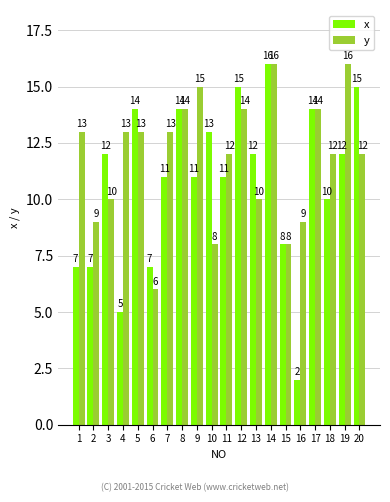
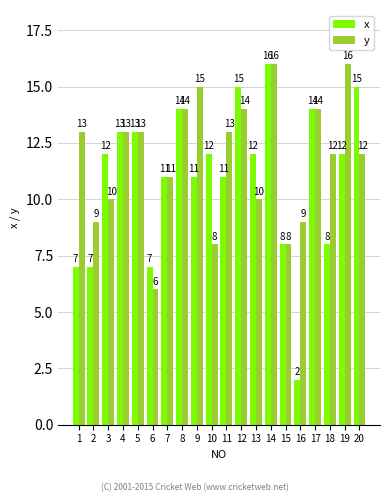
  {
    "x": {
      "1": 7,
      "2": 7,
      "3": 12,
-     "4": 5,
-     "5": 14,
+     "4": 13,
+     "5": 13,
      "6": 7,
      "7": 11,
      "9": 11,
-     "10": 13,
+     "10": 12,
      "11": 11,
      "12": 15,
      "13": 12,
      "15": 8,
      "16": 2,
-     "18": 10,
+     "18": 8,
      "20": 15
    },
    "y": {
      "1": 13,
      "2": 9,
      "3": 10,
      "4": 13,
      "5": 13,
      "6": 6,
-     "7": 13,
+     "7": 11,
      "9": 15,
      "10": 8,
-     "11": 12,
+     "11": 13,
      "12": 14,
      "13": 10,
      "15": 8,
      "16": 9,
      "19": 16,
      "20": 12
    }
  }
